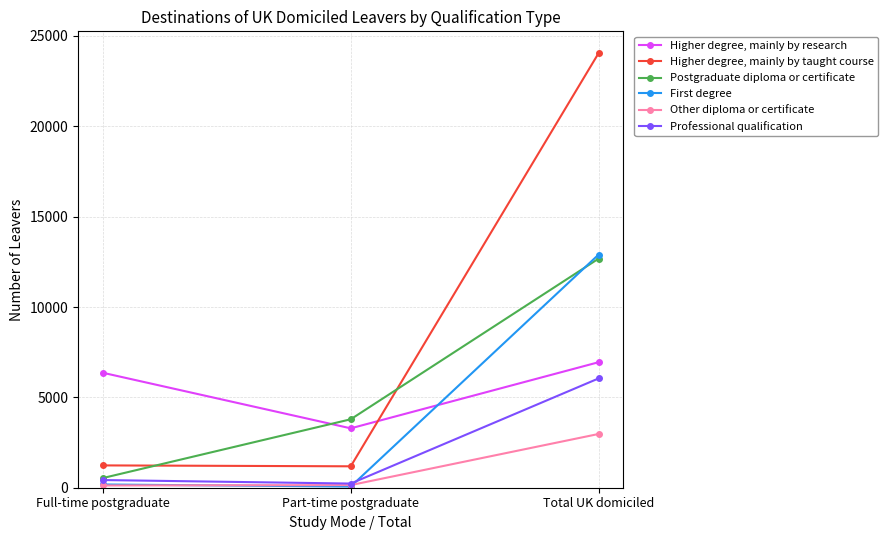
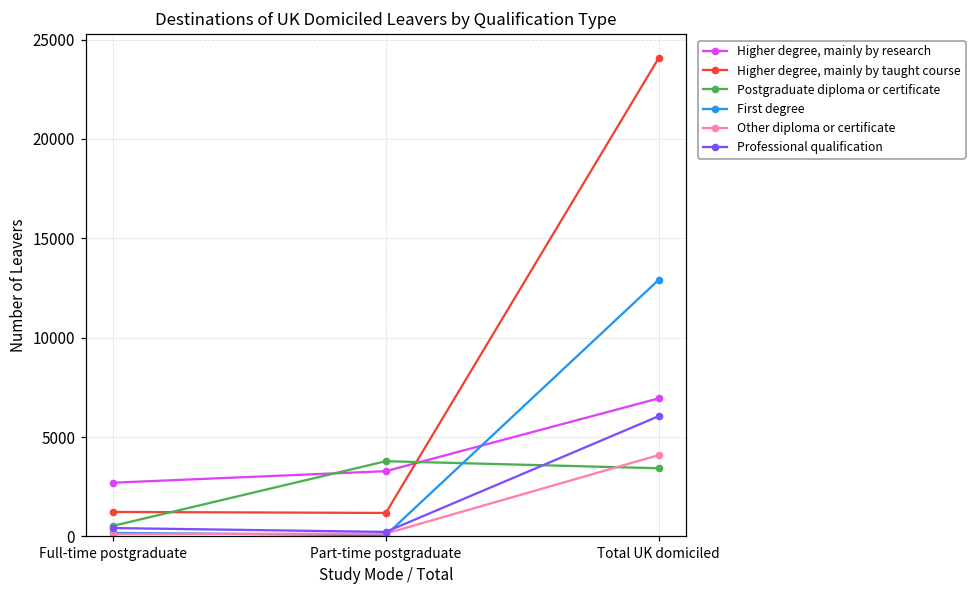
  {
    "Higher degree, mainly by research": {
-     "Full-time postgraduate": 6400,
+     "Full-time postgraduate": 2700,
      "Part-time postgraduate": 3300,
      "Total UK domiciled": 6900
    },
    "Higher degree, mainly by taught course": {
      "Full-time postgraduate": 1200,
      "Part-time postgraduate": 1200,
      "Total UK domiciled": 24100
    },
    "Postgraduate diploma or certificate": {
      "Part-time postgraduate": 3800,
-     "Total UK domiciled": 12700
+     "Total UK domiciled": 3400
    },
    "First degree": {
      "Total UK domiciled": 12900
    },
    "Other diploma or certificate": {
-     "Total UK domiciled": 3000
+     "Total UK domiciled": 4100
    },
    "Professional qualification": {
      "Total UK domiciled": 6100
    }
  }
